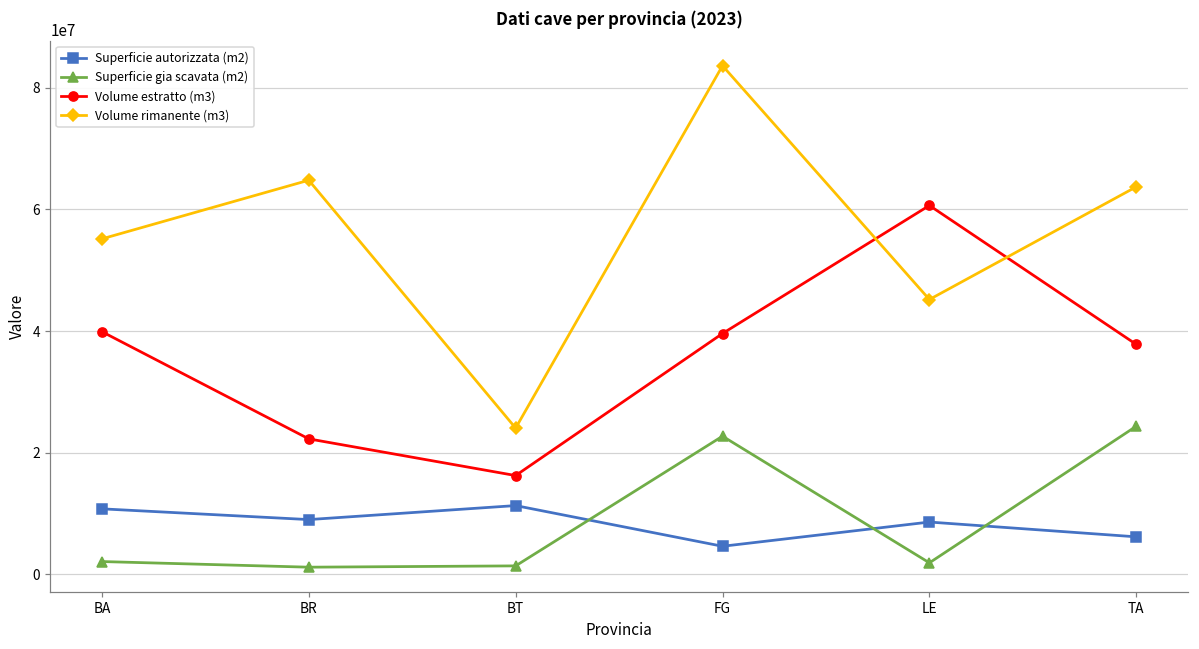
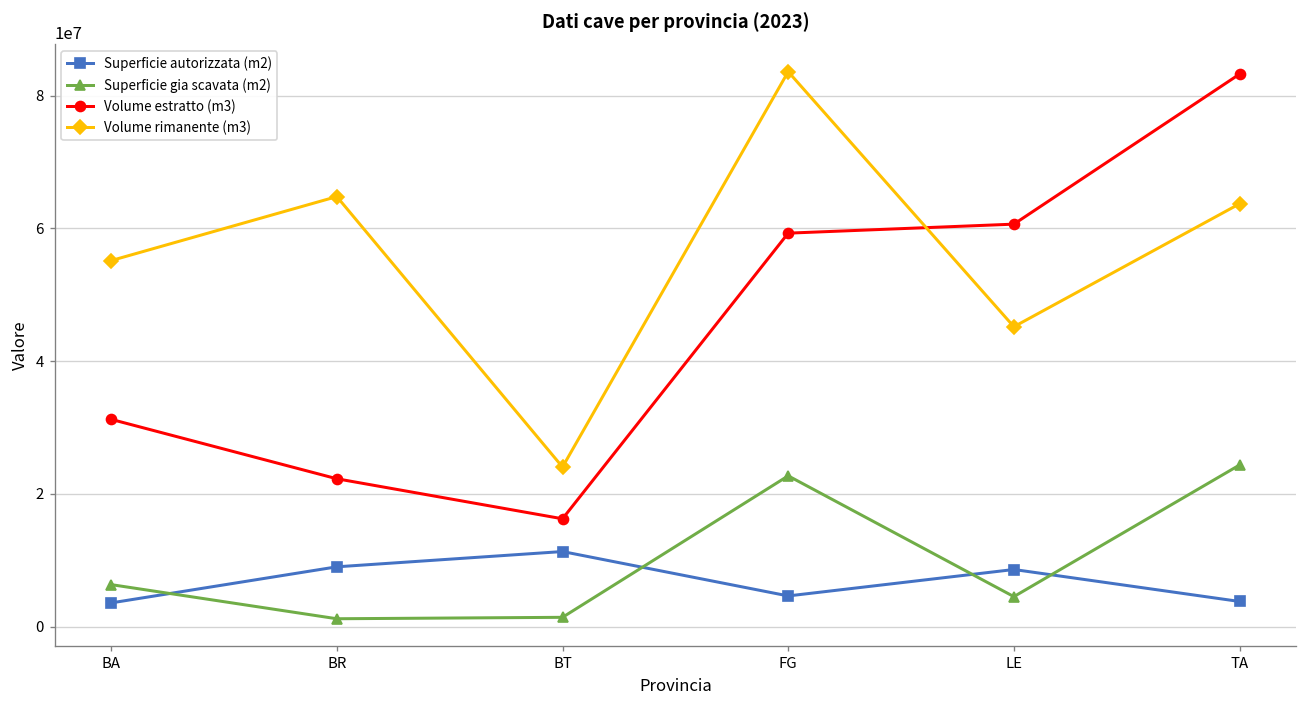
  {
    "Superficie autorizzata (m2)": {
-     "BA": 11000000,
+     "BA": 4000000,
      "BR": 9000000,
      "BT": 11000000,
      "FG": 5000000,
      "LE": 9000000,
-     "TA": 6000000
+     "TA": 4000000
    },
    "Superficie gia scavata (m2)": {
-     "BA": 2000000,
+     "BA": 6000000,
      "BR": 1000000,
      "BT": 1000000,
      "FG": 23000000,
-     "LE": 2000000,
+     "LE": 5000000,
      "TA": 24000000
    },
    "Volume estratto (m3)": {
-     "BA": 40000000,
+     "BA": 31000000,
      "BR": 22000000,
      "BT": 16000000,
-     "FG": 40000000,
+     "FG": 59000000,
      "LE": 61000000,
-     "TA": 38000000
+     "TA": 83000000
    },
    "Volume rimanente (m3)": {
      "BA": 55000000,
      "BR": 65000000,
      "BT": 24000000,
      "FG": 84000000,
      "LE": 45000000,
      "TA": 64000000
    }
  }
